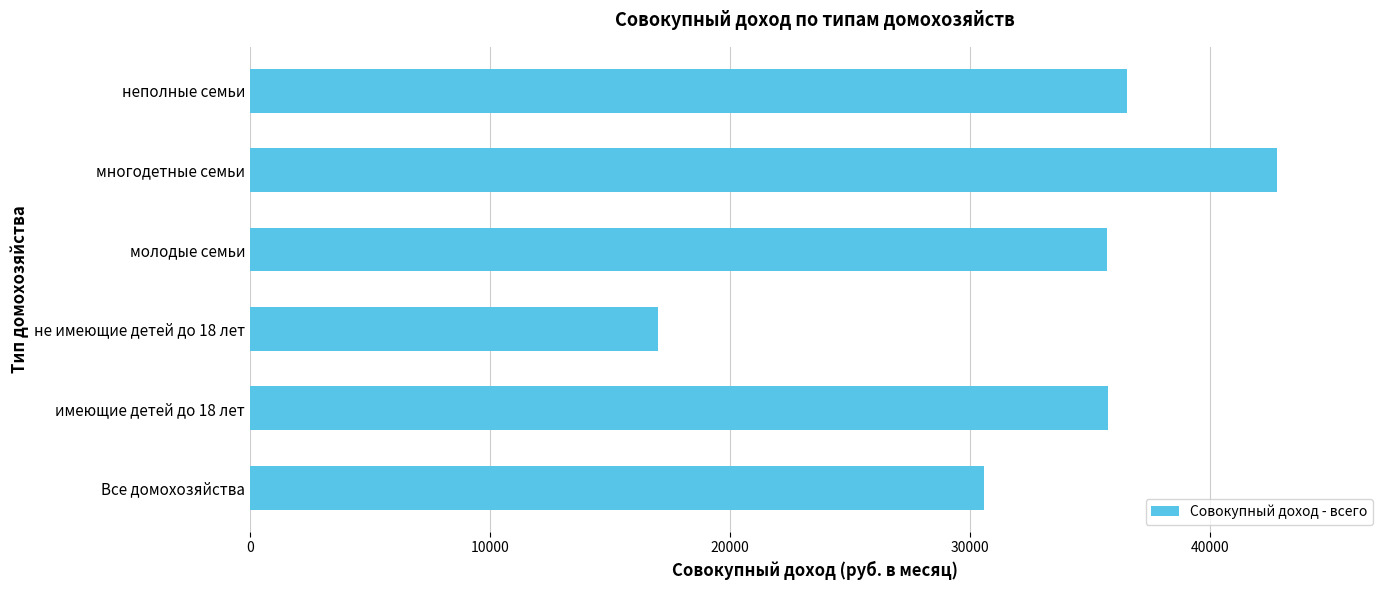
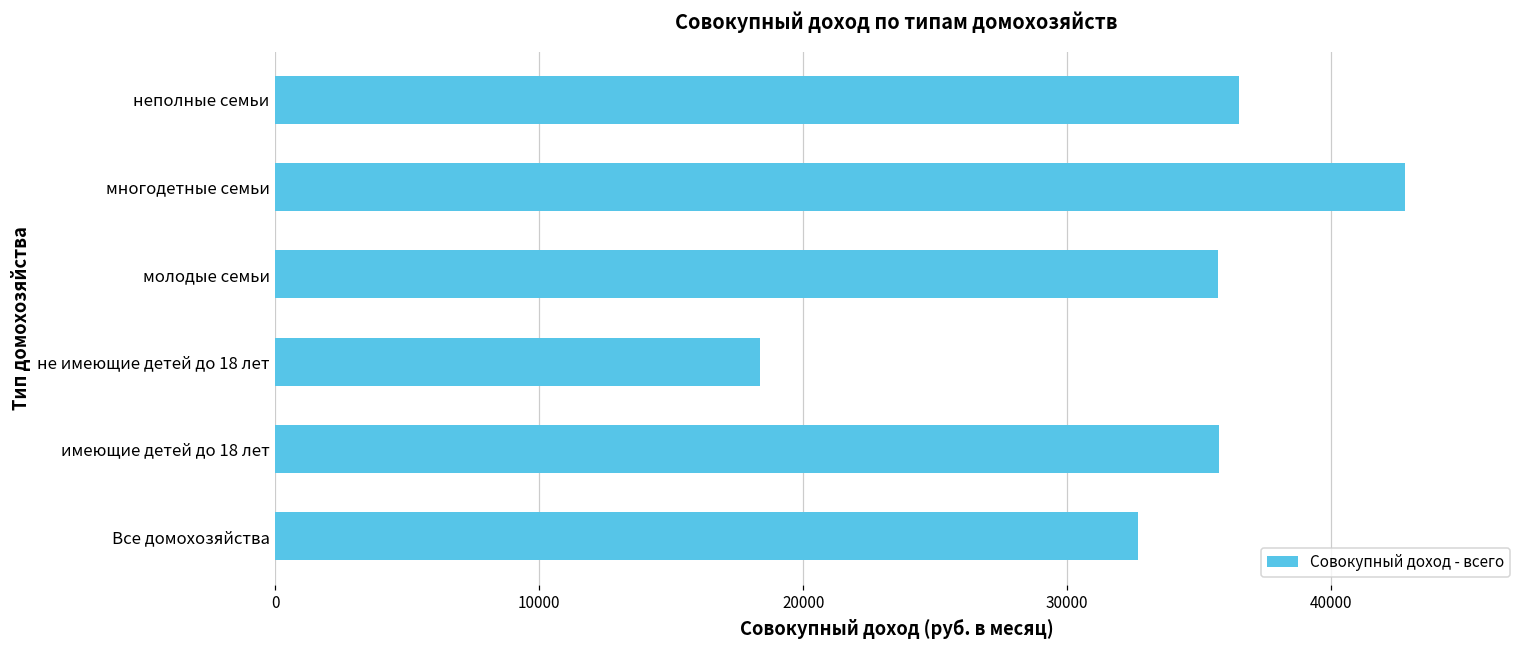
  {
    "неполные семьи": 36500,
    "многодетные семьи": 42800,
    "молодые семьи": 35700,
-   "не имеющие детей до 18 лет": 17000,
+   "не имеющие детей до 18 лет": 18400,
    "имеющие детей до 18 лет": 35700,
-   "Все домохозяйства": 30600
+   "Все домохозяйства": 32700
  }
